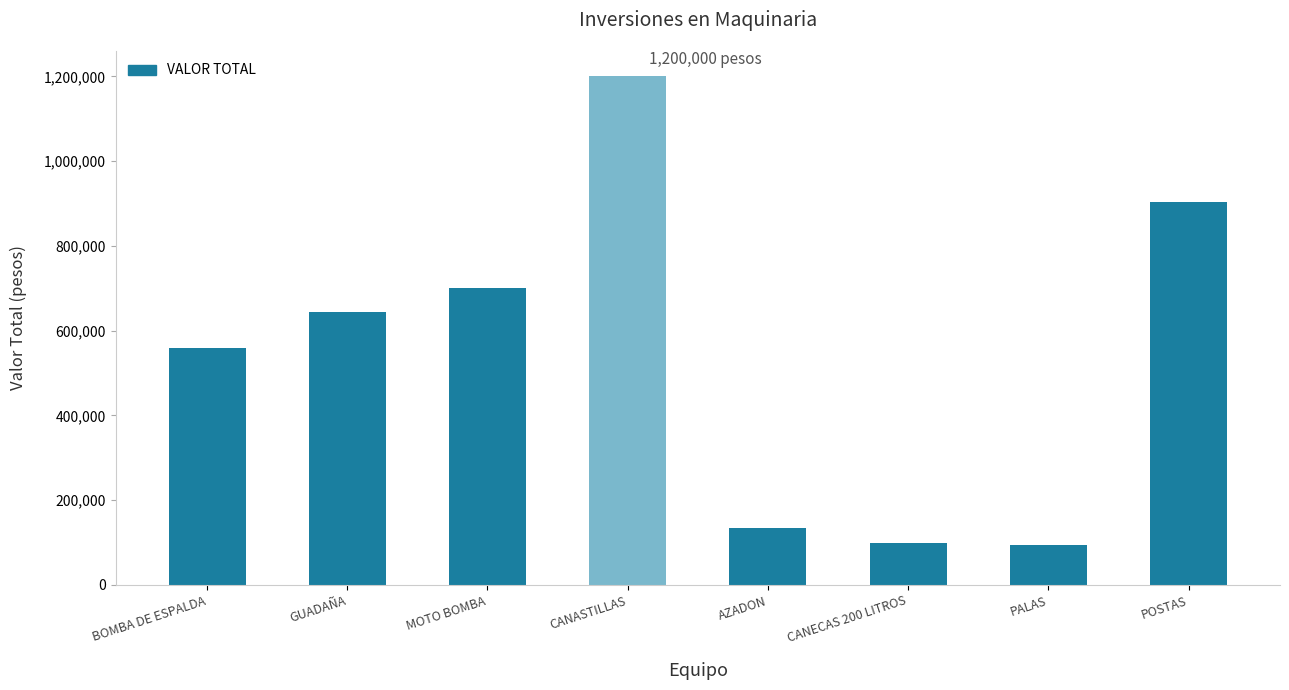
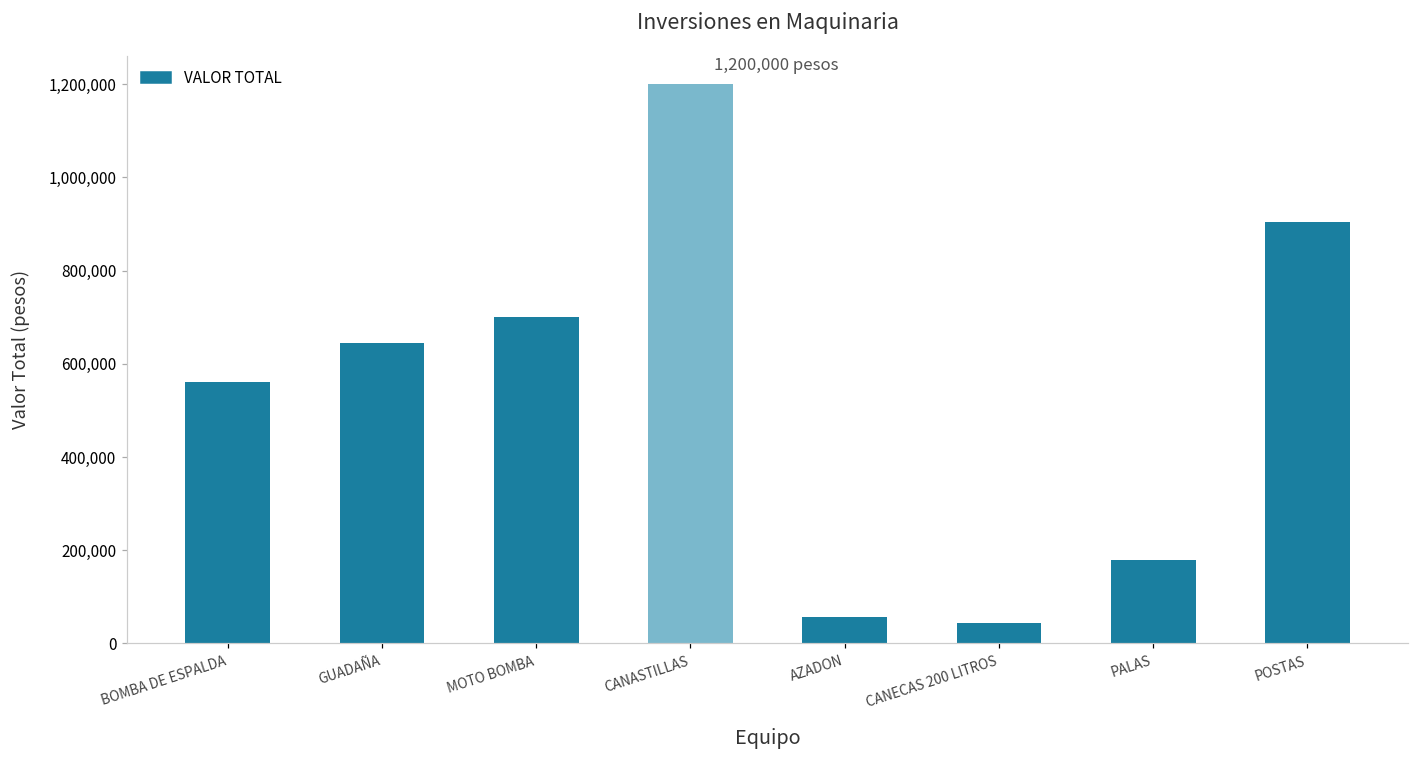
  {
    "BOMBA DE ESPALDA": "560,000",
    "GUADAÑA": "640,000",
    "MOTO BOMBA": "700,000",
-   "AZADON": "130,000",
-   "CANECAS 200 LITROS": "100,000",
-   "PALAS": "90,000",
+   "AZADON": "60,000",
+   "CANECAS 200 LITROS": "40,000",
+   "PALAS": "180,000",
    "POSTAS": "900,000"
  }
